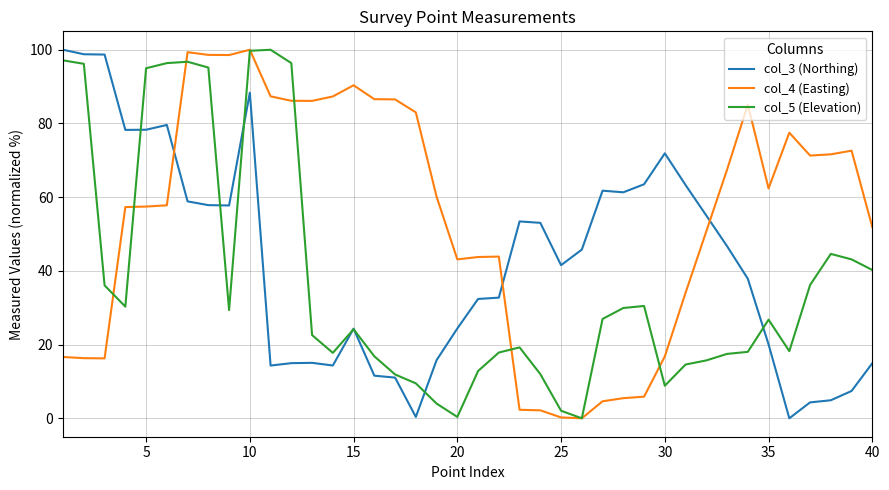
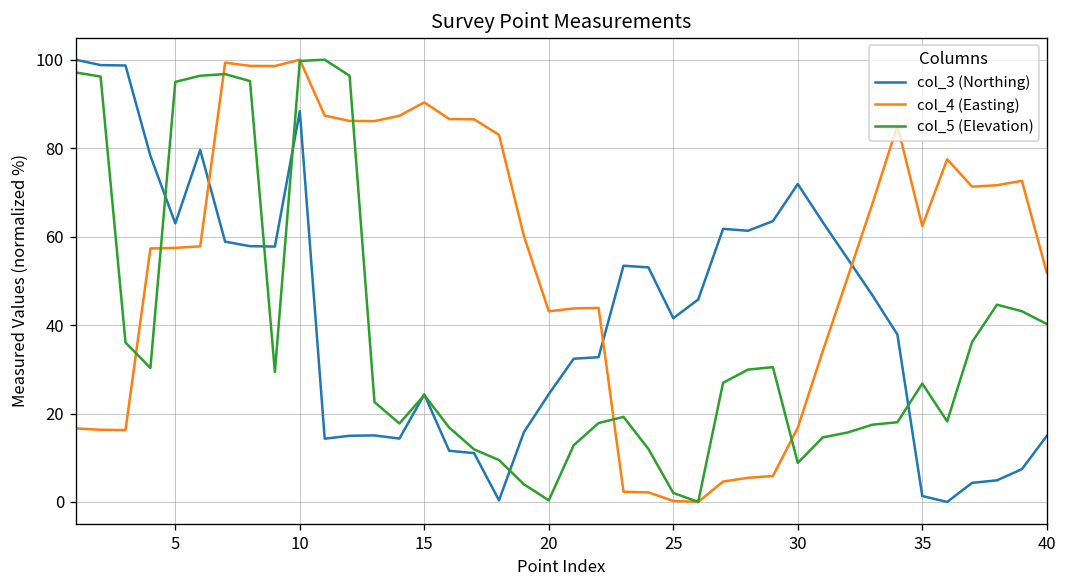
  {
    "col_3 (Northing)": {
-     "5": 78,
+     "5": 63,
      "10": 88,
      "20": 24,
      "25": 42,
      "30": 72,
-     "35": 20,
+     "35": 1,
      "40": 15
    },
    "col_4 (Easting)": {
      "5": 57,
      "15": 90,
      "20": 43,
      "25": 0,
      "30": 17,
      "35": 62,
      "40": 52
    },
    "col_5 (Elevation)": {
      "5": 95,
      "20": 0,
      "25": 2,
      "30": 9,
      "35": 27,
      "40": 40
    }
  }
